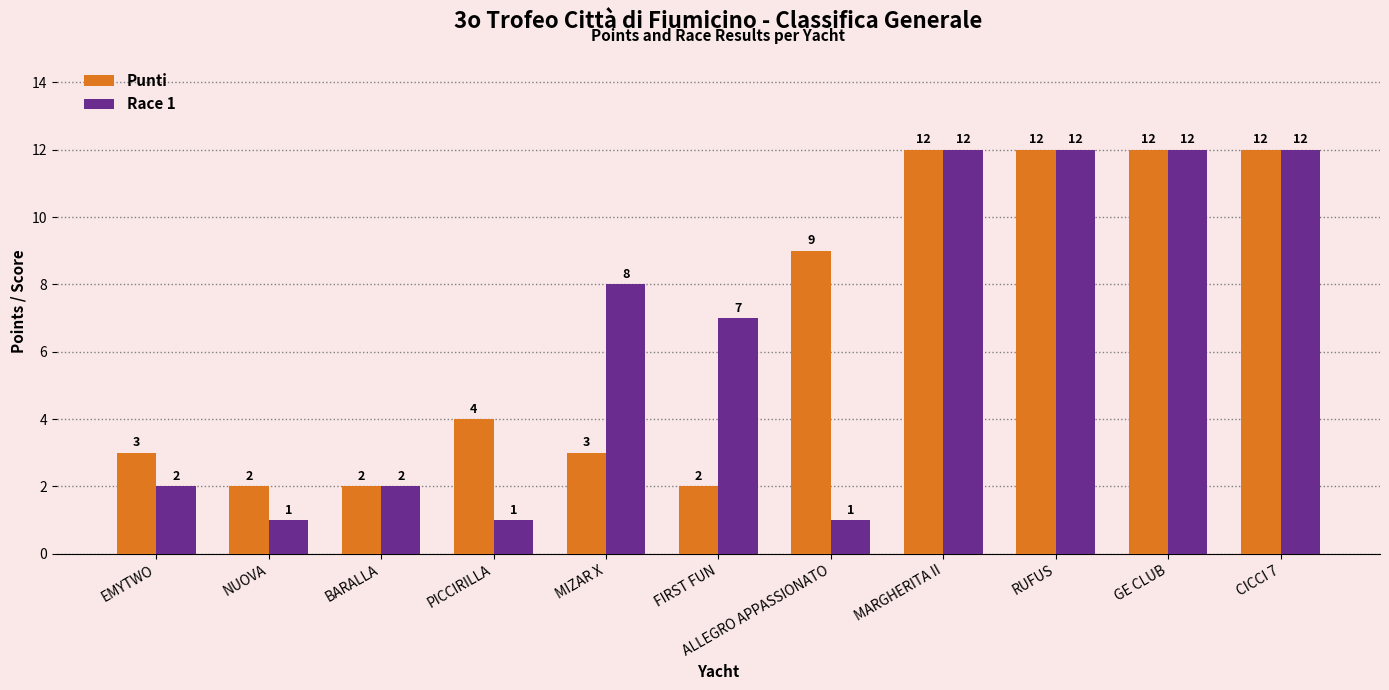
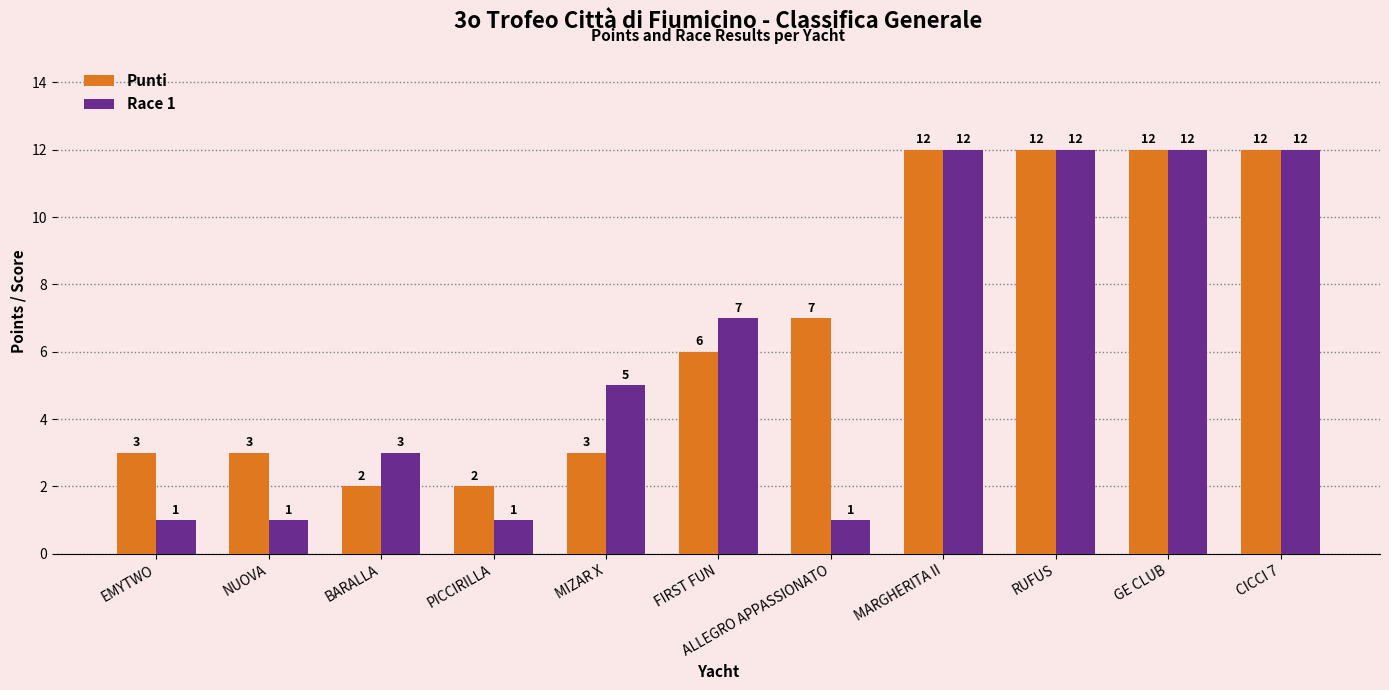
  {
    "Punti": {
      "EMYTWO": 3,
-     "NUOVA": 2,
+     "NUOVA": 3,
      "BARALLA": 2,
-     "PICCIRILLA": 4,
+     "PICCIRILLA": 2,
      "MIZAR X": 3,
-     "FIRST FUN": 2,
-     "ALLEGRO APPASSIONATO": 9,
+     "FIRST FUN": 6,
+     "ALLEGRO APPASSIONATO": 7,
      "MARGHERITA II": 12,
      "RUFUS": 12,
      "GE CLUB": 12,
      "CICCI 7": 12
    },
    "Race 1": {
-     "EMYTWO": 2,
+     "EMYTWO": 1,
      "NUOVA": 1,
-     "BARALLA": 2,
+     "BARALLA": 3,
      "PICCIRILLA": 1,
-     "MIZAR X": 8,
+     "MIZAR X": 5,
      "FIRST FUN": 7,
      "ALLEGRO APPASSIONATO": 1,
      "MARGHERITA II": 12,
      "RUFUS": 12,
      "GE CLUB": 12,
      "CICCI 7": 12
    }
  }
